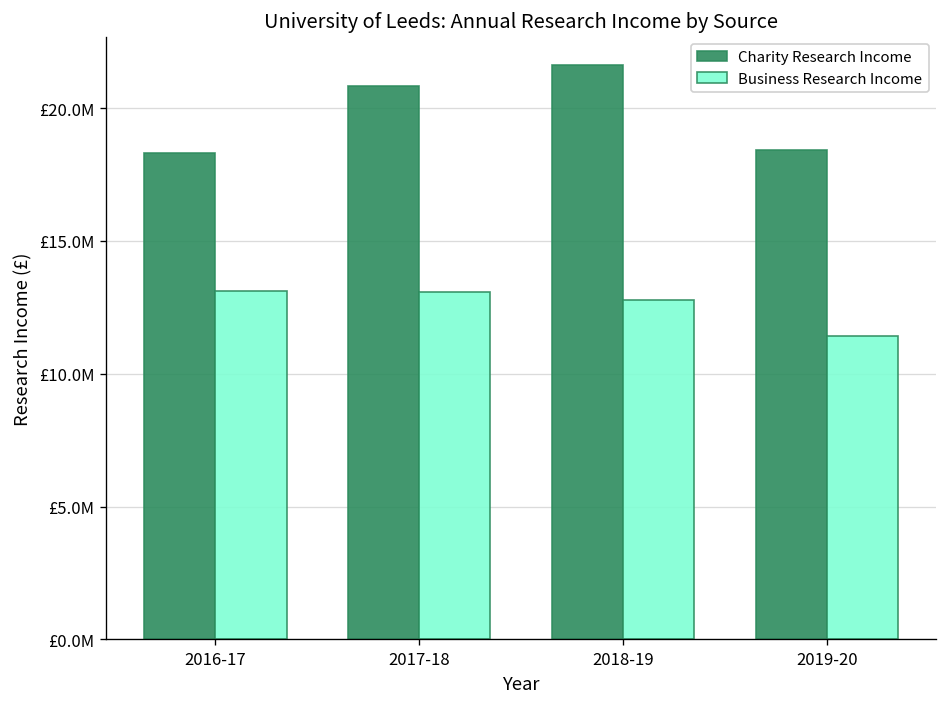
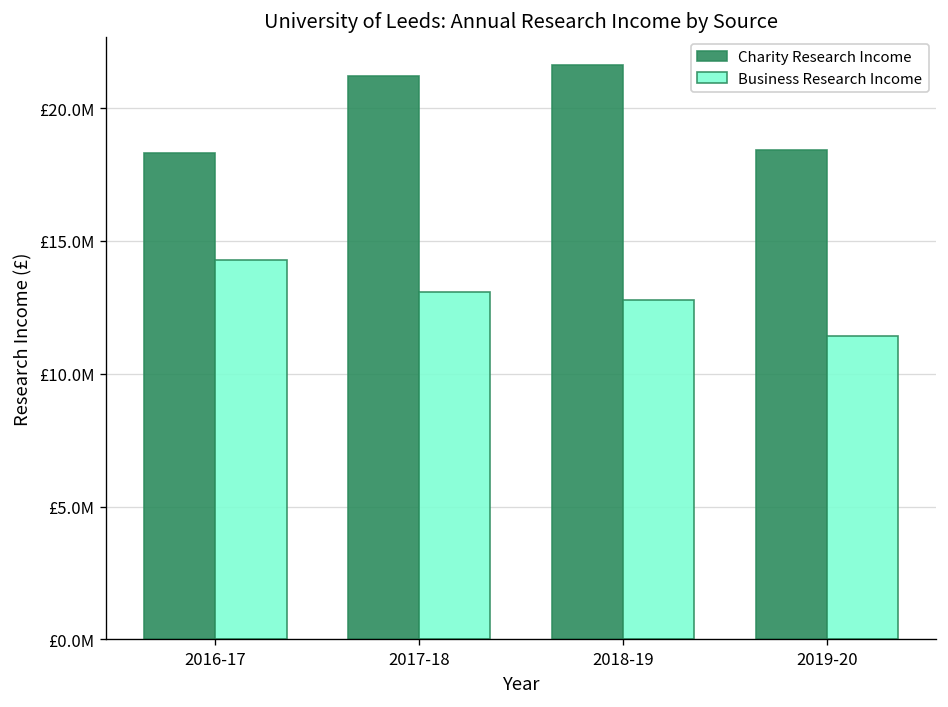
  {
    "Charity Research Income": {
      "2016-17": "£18300000",
-     "2017-18": "£20800000",
+     "2017-18": "£21200000",
      "2018-19": "£21600000",
      "2019-20": "£18400000"
    },
    "Business Research Income": {
-     "2016-17": "£13100000",
+     "2016-17": "£14300000",
      "2017-18": "£13100000",
      "2018-19": "£12800000",
      "2019-20": "£11400000"
    }
  }
